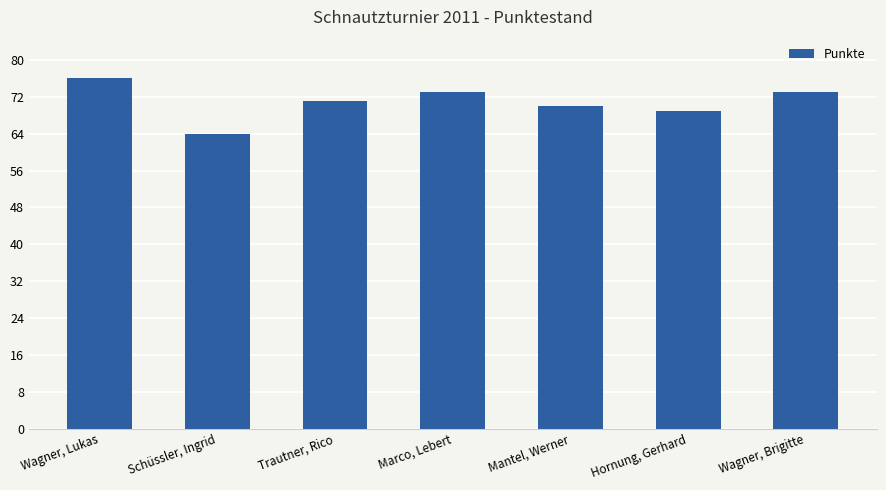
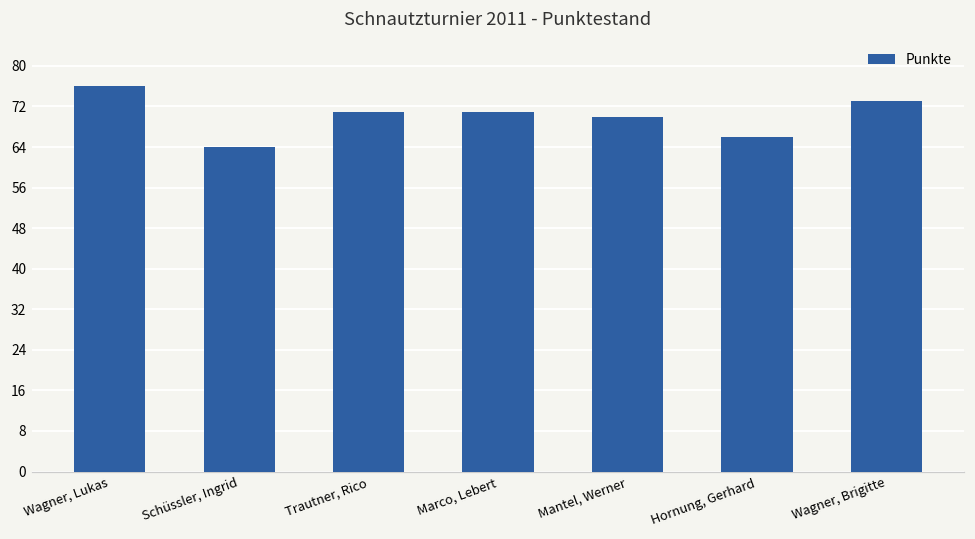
  {
    "Wagner, Lukas": 76,
    "Schüssler, Ingrid": 64,
    "Trautner, Rico": 71,
-   "Marco, Lebert": 73,
+   "Marco, Lebert": 71,
    "Mantel, Werner": 70,
-   "Hornung, Gerhard": 69,
+   "Hornung, Gerhard": 66,
    "Wagner, Brigitte": 73
  }
